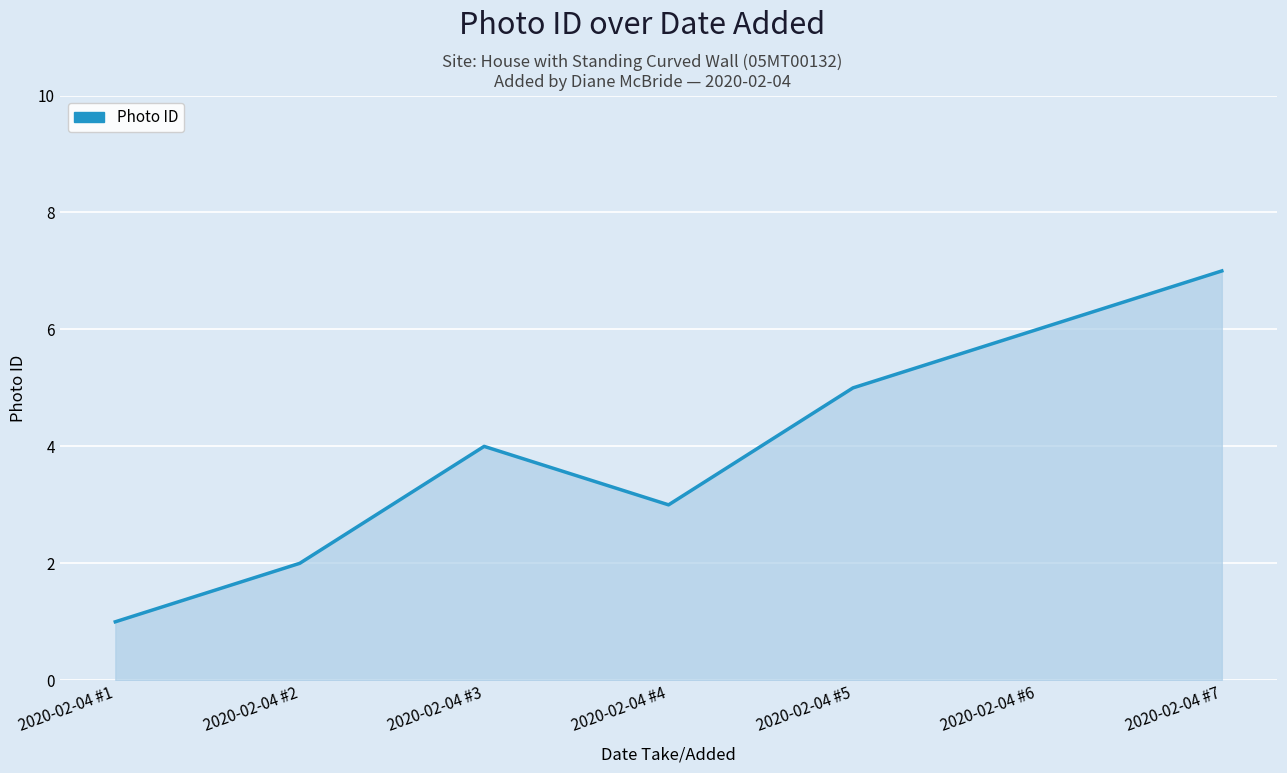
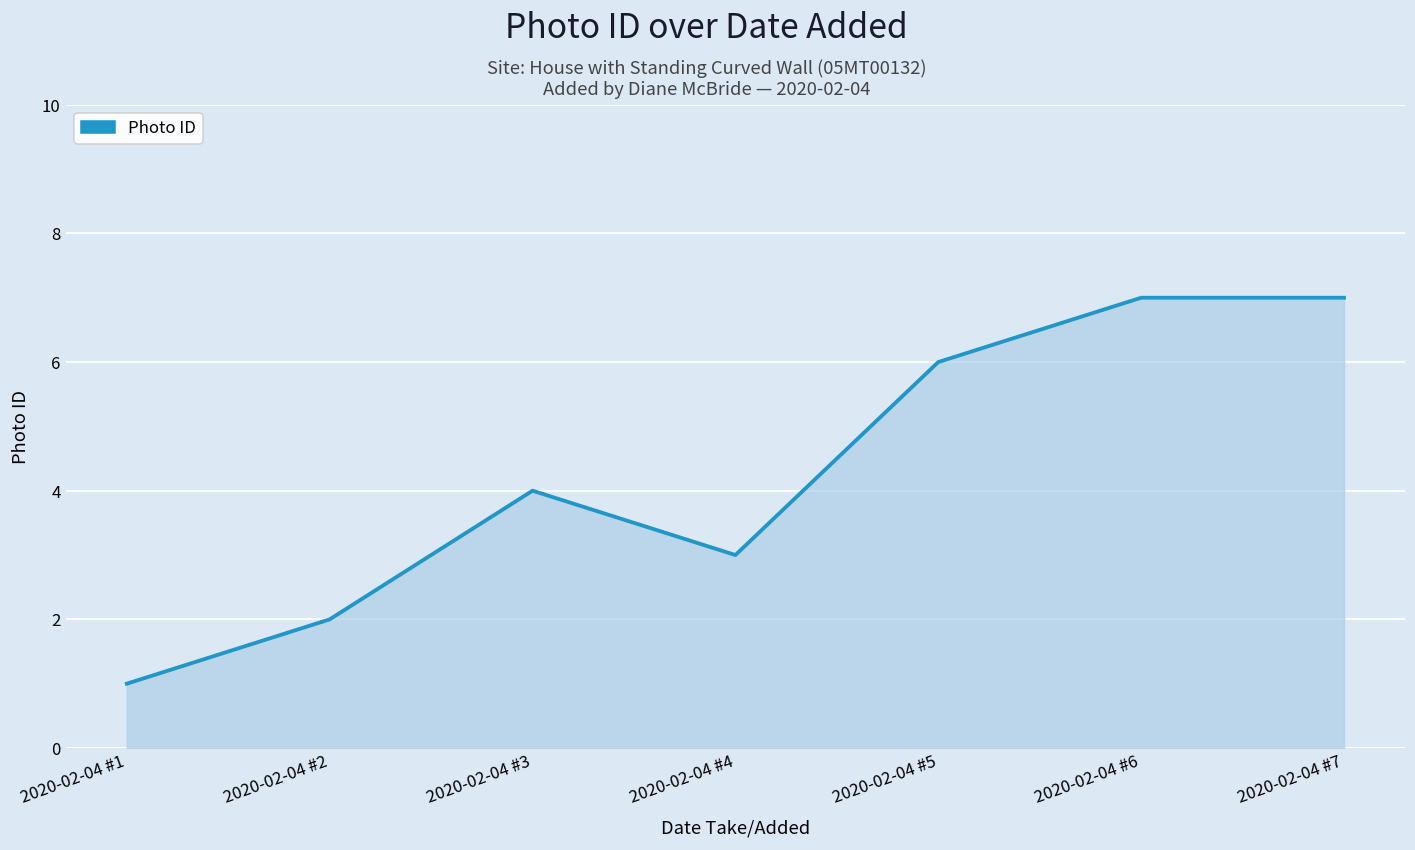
  {
    "2020-02-04 #1": 1,
    "2020-02-04 #2": 2,
    "2020-02-04 #3": 4,
    "2020-02-04 #4": 3,
-   "2020-02-04 #5": 5,
-   "2020-02-04 #6": 6,
+   "2020-02-04 #5": 6,
+   "2020-02-04 #6": 7,
    "2020-02-04 #7": 7
  }
